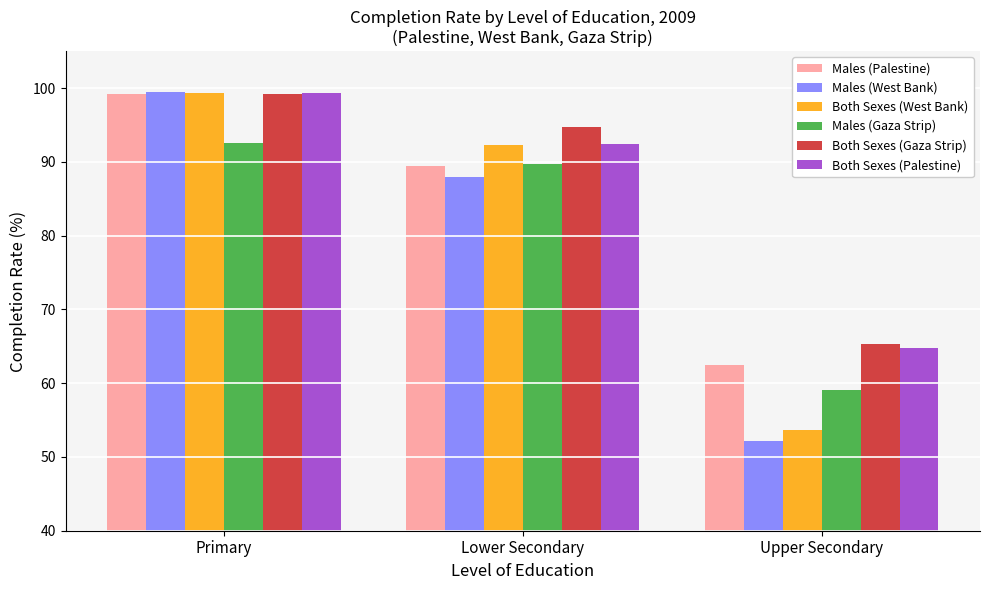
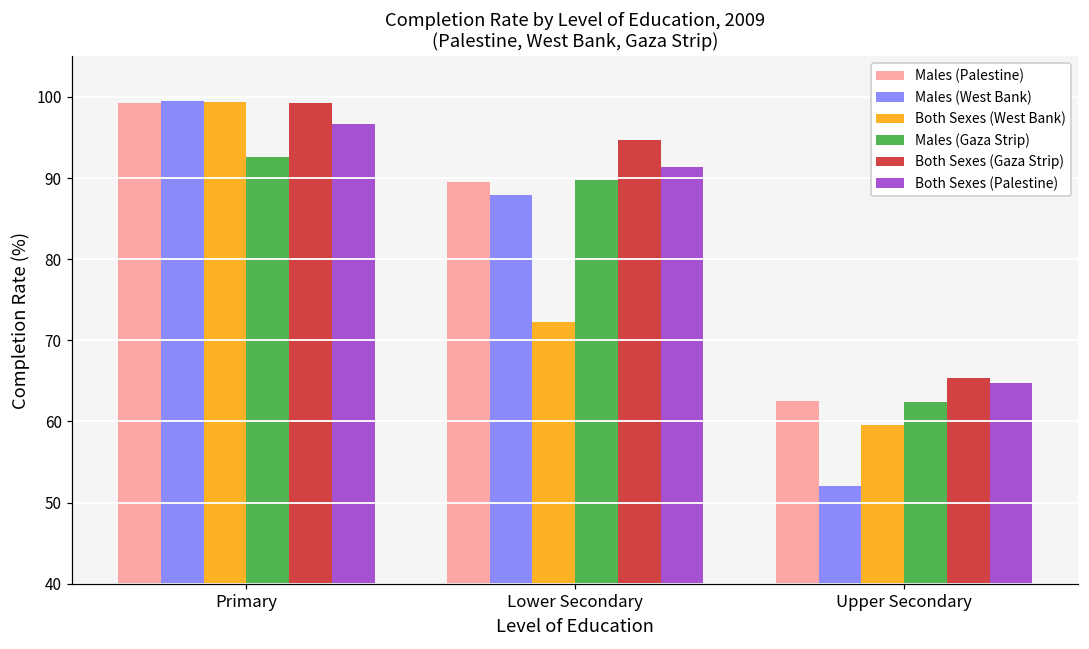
  {
    "Males (Palestine)": {
      "Primary": 99,
      "Lower Secondary": 90,
      "Upper Secondary": 63
    },
    "Males (West Bank)": {
      "Primary": 100,
      "Lower Secondary": 88,
      "Upper Secondary": 52
    },
    "Both Sexes (West Bank)": {
      "Primary": 99,
-     "Lower Secondary": 92,
-     "Upper Secondary": 54
+     "Lower Secondary": 72,
+     "Upper Secondary": 60
    },
    "Males (Gaza Strip)": {
      "Primary": 93,
      "Lower Secondary": 90,
-     "Upper Secondary": 59
+     "Upper Secondary": 62
    },
    "Both Sexes (Gaza Strip)": {
      "Primary": 99,
      "Lower Secondary": 95,
      "Upper Secondary": 65
    },
    "Both Sexes (Palestine)": {
-     "Primary": 99,
-     "Lower Secondary": 92,
+     "Primary": 97,
+     "Lower Secondary": 91,
      "Upper Secondary": 65
    }
  }
